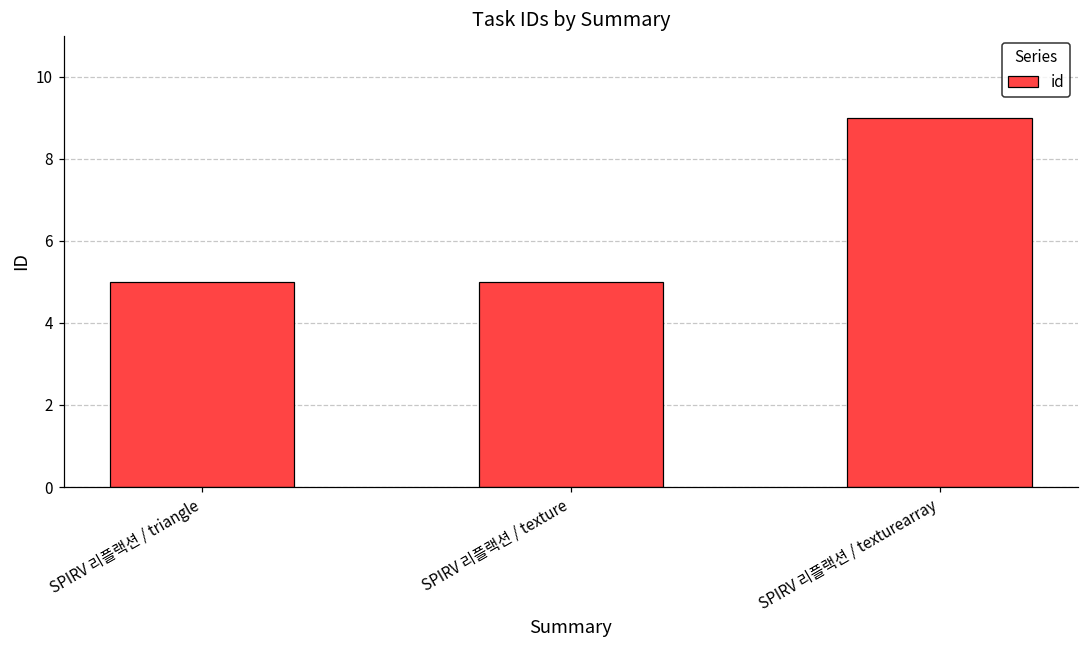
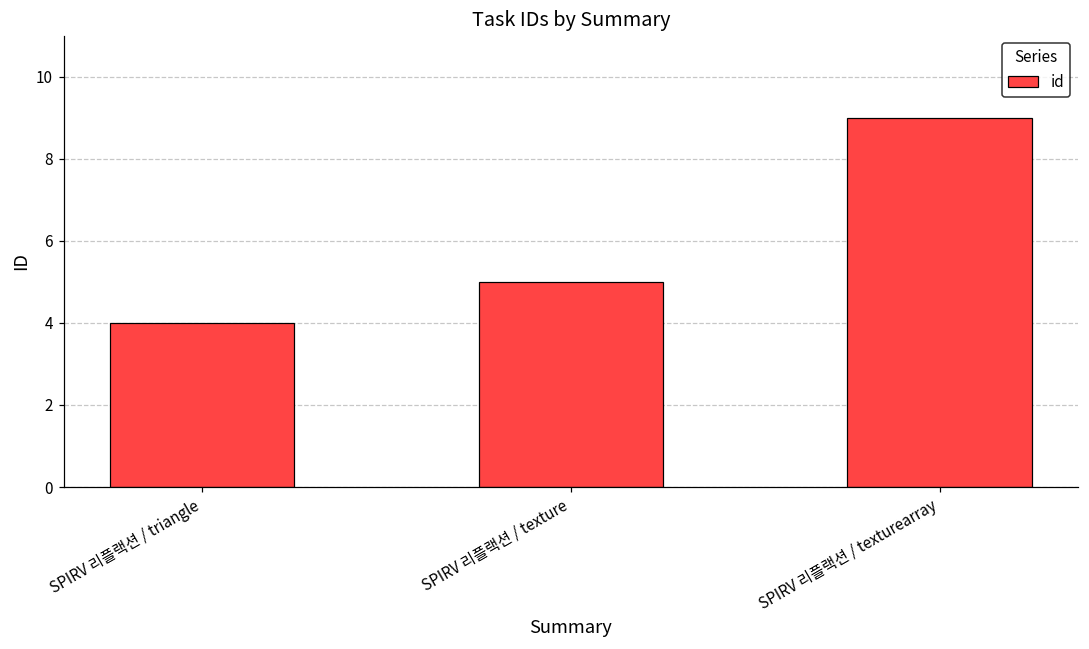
  {
-   "SPIRV 리플랙션 / triangle": 5,
+   "SPIRV 리플랙션 / triangle": 4,
    "SPIRV 리플랙션 / texture": 5,
    "SPIRV 리플랙션 / texturearray": 9
  }
